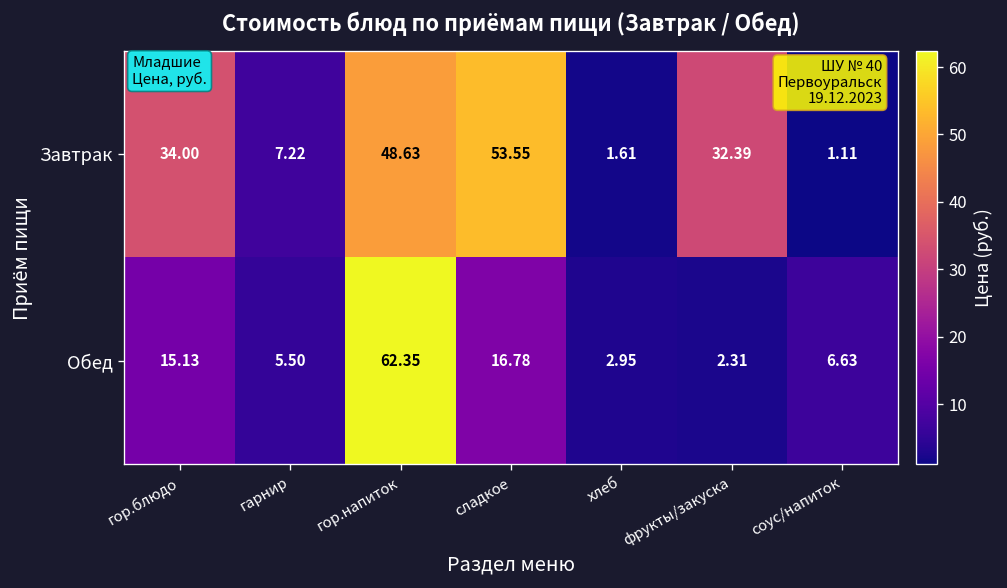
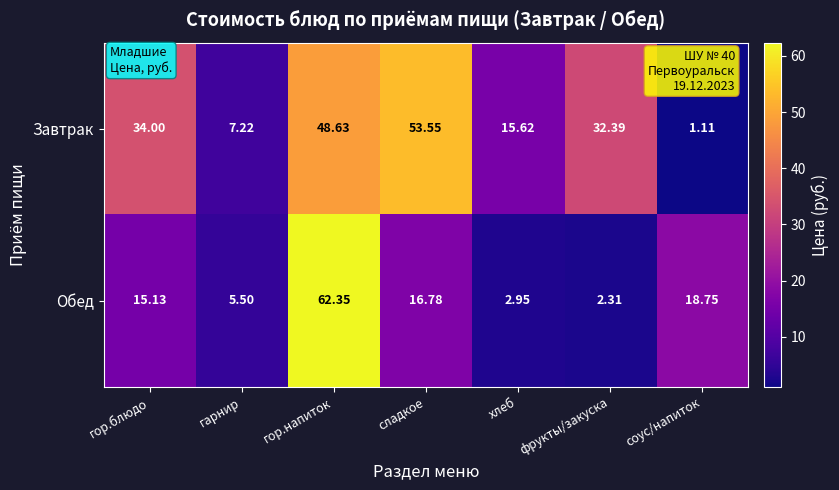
  {
    "Завтрак": {
      "гор.блюдо": 34.00,
      "гарнир": 7.22,
      "гор.напиток": 48.63,
      "сладкое": 53.55,
-     "хлеб": 1.61,
+     "хлеб": 15.62,
      "фрукты/закуска": 32.39,
      "соус/напиток": 1.11
    },
    "Обед": {
      "гор.блюдо": 15.13,
      "гарнир": 5.50,
      "гор.напиток": 62.35,
      "сладкое": 16.78,
      "хлеб": 2.95,
      "фрукты/закуска": 2.31,
-     "соус/напиток": 6.63
+     "соус/напиток": 18.75
    }
  }
